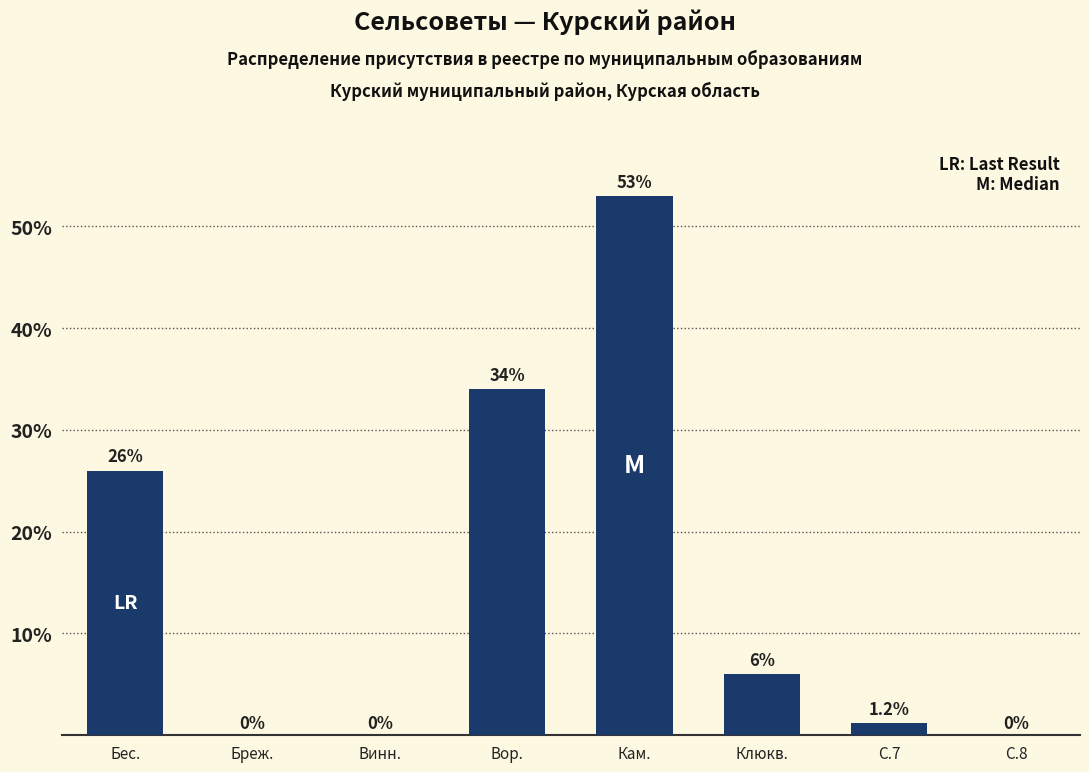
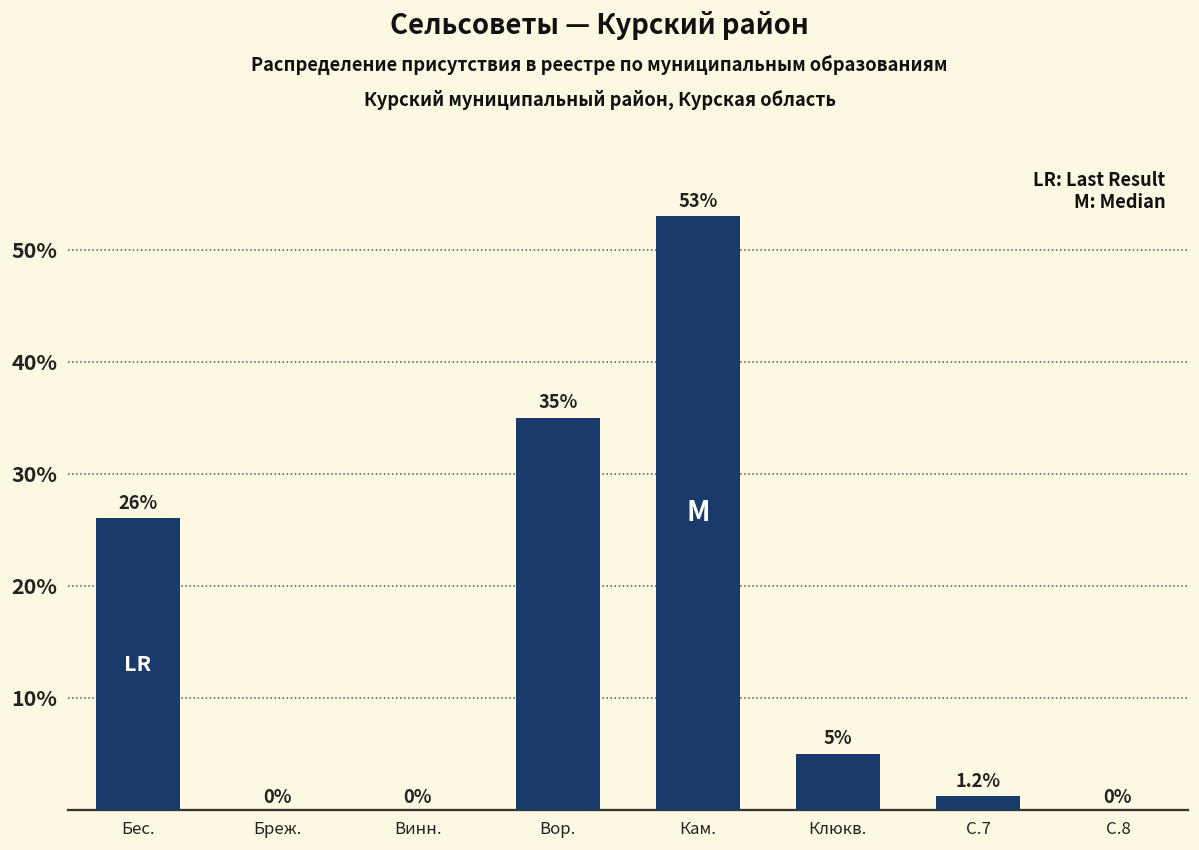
  {
    "Бес.": "26%",
    "Бреж.": "0%",
    "Винн.": "0%",
-   "Вор.": "34%",
+   "Вор.": "35%",
    "Кам.": "53%",
-   "Клюкв.": "6%",
+   "Клюкв.": "5%",
    "С.7": "1.2%",
    "С.8": "0%"
  }
